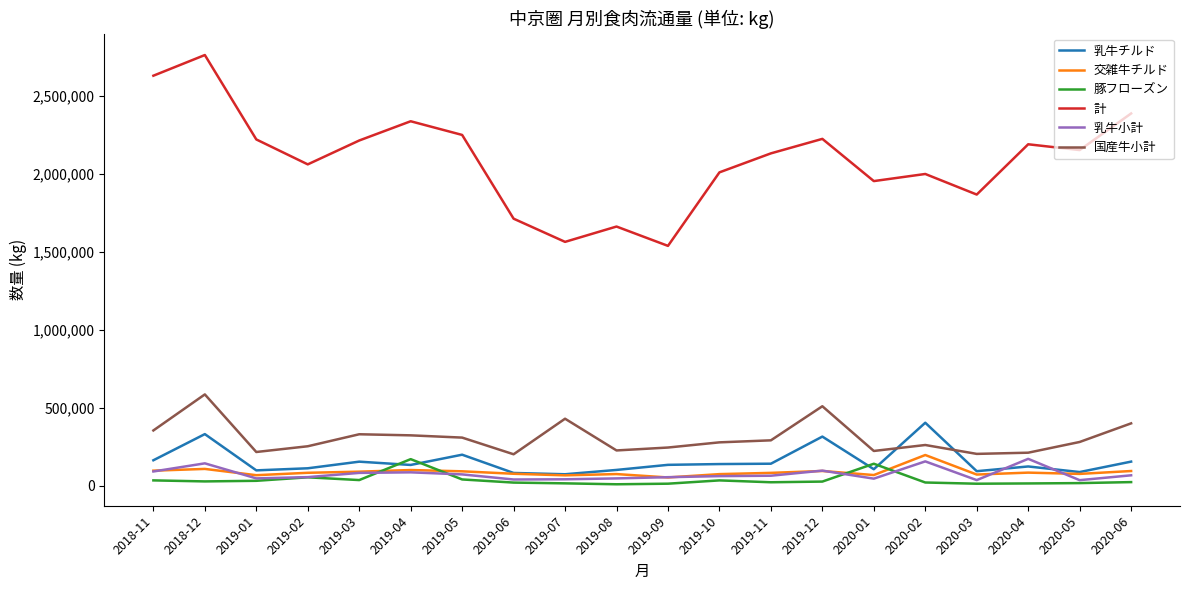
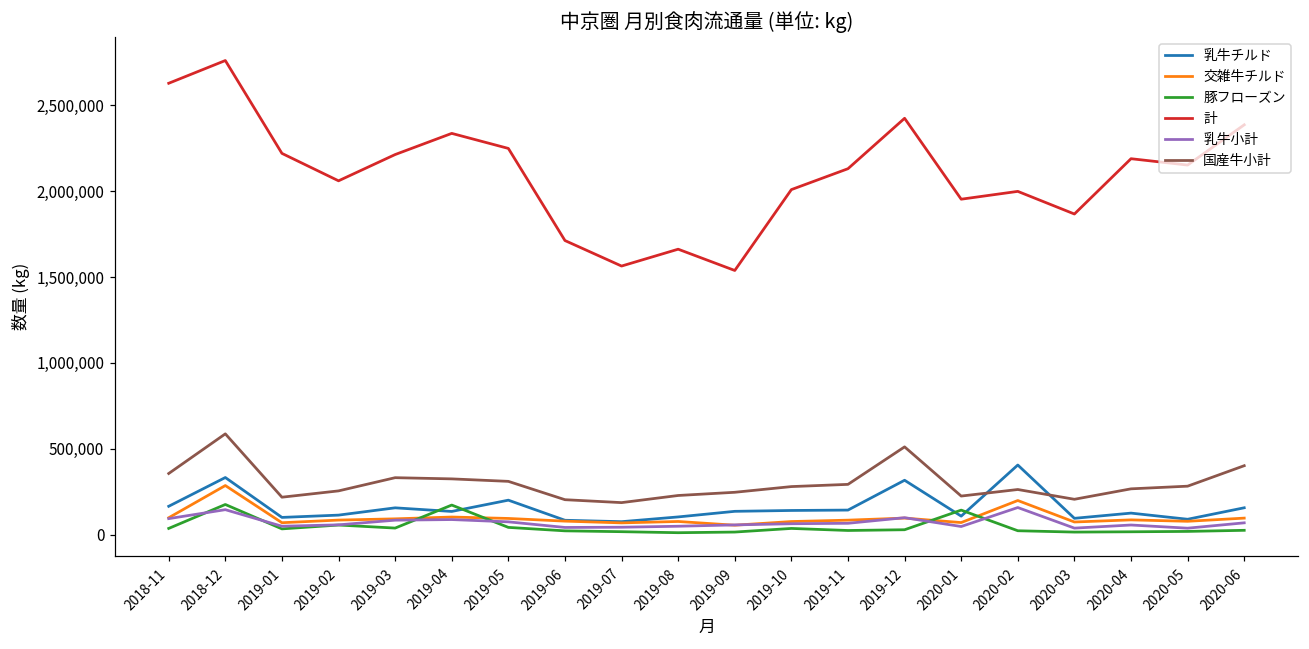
  {
    "乳牛チルド": {
      "2018-11": "160,000",
      "2018-12": "330,000",
      "2019-01": "100,000",
      "2019-02": "110,000",
      "2019-03": "160,000",
      "2019-04": "130,000",
      "2019-05": "200,000",
      "2019-08": "100,000",
      "2019-09": "140,000",
      "2019-10": "140,000",
      "2019-11": "140,000",
      "2019-12": "320,000",
      "2020-01": "110,000",
      "2020-02": "410,000",
      "2020-03": "90,000",
      "2020-04": "130,000",
      "2020-06": "160,000"
    },
    "交雑牛チルド": {
-     "2018-12": "110,000",
+     "2018-12": "290,000",
      "2019-01": "70,000",
      "2019-02": "80,000",
      "2019-05": "90,000",
      "2019-08": "80,000",
      "2019-11": "80,000",
      "2020-01": "70,000",
      "2020-02": "200,000",
      "2020-03": "70,000",
      "2020-04": "90,000",
      "2020-06": "100,000"
    },
    "豚フローズン": {
      "2018-11": "40,000",
-     "2018-12": "30,000",
+     "2018-12": "180,000",
      "2019-03": "40,000",
      "2019-04": "170,000",
      "2019-05": "40,000",
      "2019-06": "20,000",
      "2019-07": "20,000",
      "2019-08": "10,000",
      "2019-09": "10,000",
      "2019-10": "40,000",
      "2019-11": "20,000",
      "2019-12": "30,000",
      "2020-01": "140,000",
      "2020-02": "20,000",
      "2020-03": "10,000",
      "2020-04": "20,000",
      "2020-05": "20,000",
      "2020-06": "20,000"
    },
    "計": {
      "2018-11": "2,630,000",
      "2018-12": "2,760,000",
      "2019-01": "2,220,000",
      "2019-02": "2,060,000",
      "2019-03": "2,210,000",
      "2019-04": "2,340,000",
      "2019-05": "2,250,000",
      "2019-06": "1,710,000",
      "2019-07": "1,560,000",
      "2019-08": "1,660,000",
      "2019-09": "1,540,000",
      "2019-10": "2,010,000",
      "2019-11": "2,130,000",
-     "2019-12": "2,220,000",
+     "2019-12": "2,420,000",
      "2020-01": "1,950,000",
      "2020-02": "2,000,000",
      "2020-03": "1,870,000",
      "2020-04": "2,190,000"
    },
    "乳牛小計": {
      "2018-12": "150,000",
      "2019-05": "70,000",
      "2019-06": "40,000",
      "2019-07": "40,000",
      "2019-08": "50,000",
      "2019-11": "70,000",
      "2020-01": "50,000",
      "2020-02": "160,000",
      "2020-03": "40,000",
-     "2020-04": "170,000",
+     "2020-04": "60,000",
      "2020-05": "40,000",
      "2020-06": "70,000"
    },
    "国産牛小計": {
      "2018-11": "360,000",
      "2018-12": "590,000",
      "2019-01": "220,000",
      "2019-02": "250,000",
      "2019-03": "330,000",
      "2019-04": "320,000",
      "2019-05": "310,000",
      "2019-06": "200,000",
-     "2019-07": "430,000",
+     "2019-07": "190,000",
      "2019-08": "230,000",
      "2019-09": "250,000",
      "2019-10": "280,000",
      "2019-11": "290,000",
      "2019-12": "510,000",
      "2020-01": "220,000",
      "2020-02": "260,000",
      "2020-03": "210,000",
-     "2020-04": "210,000",
+     "2020-04": "270,000",
      "2020-05": "280,000",
      "2020-06": "400,000"
    }
  }
